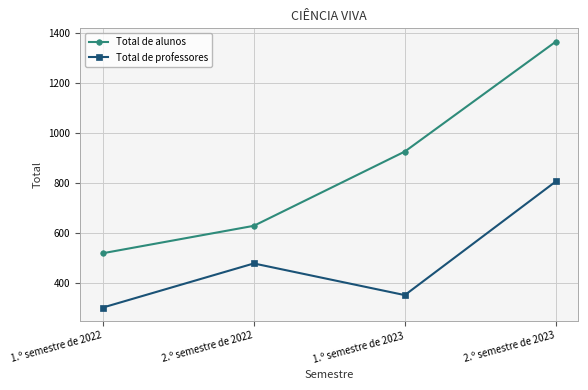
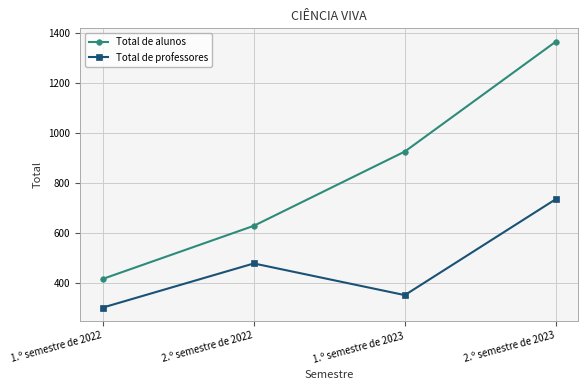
  {
    "Total de alunos": {
-     "1.º semestre de 2022": 520,
+     "1.º semestre de 2022": 420,
      "2.º semestre de 2022": 630,
      "1.º semestre de 2023": 930,
      "2.º semestre de 2023": 1370
    },
    "Total de professores": {
      "1.º semestre de 2022": 300,
      "2.º semestre de 2022": 480,
      "1.º semestre de 2023": 350,
-     "2.º semestre de 2023": 810
+     "2.º semestre de 2023": 740
    }
  }
